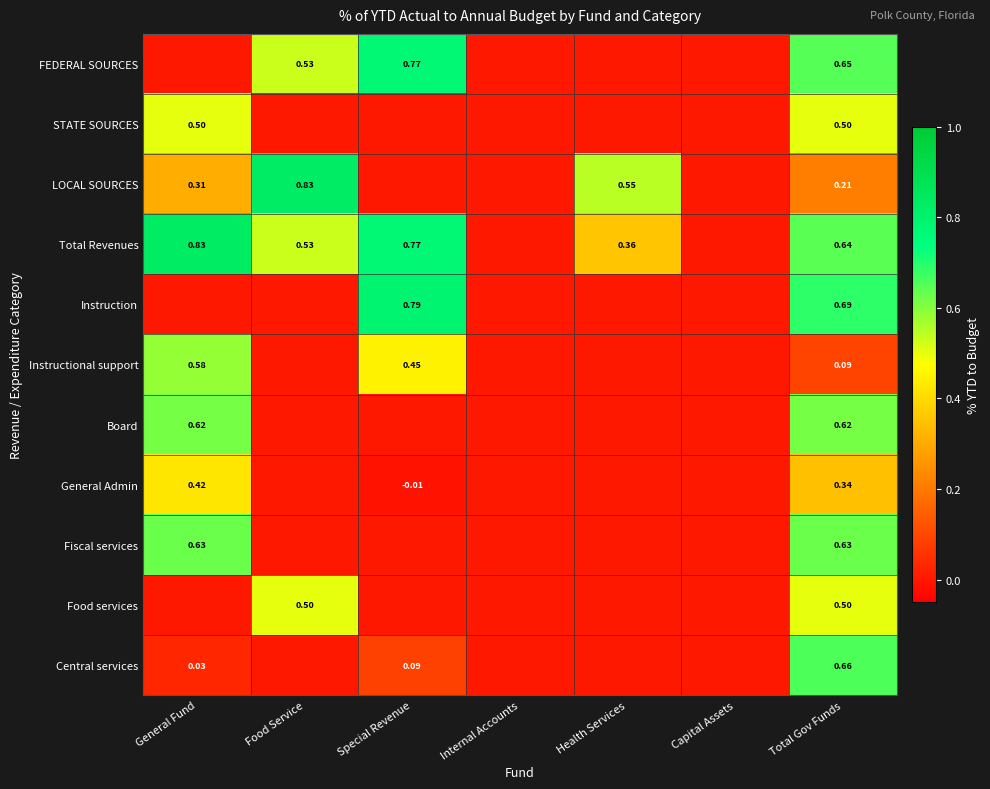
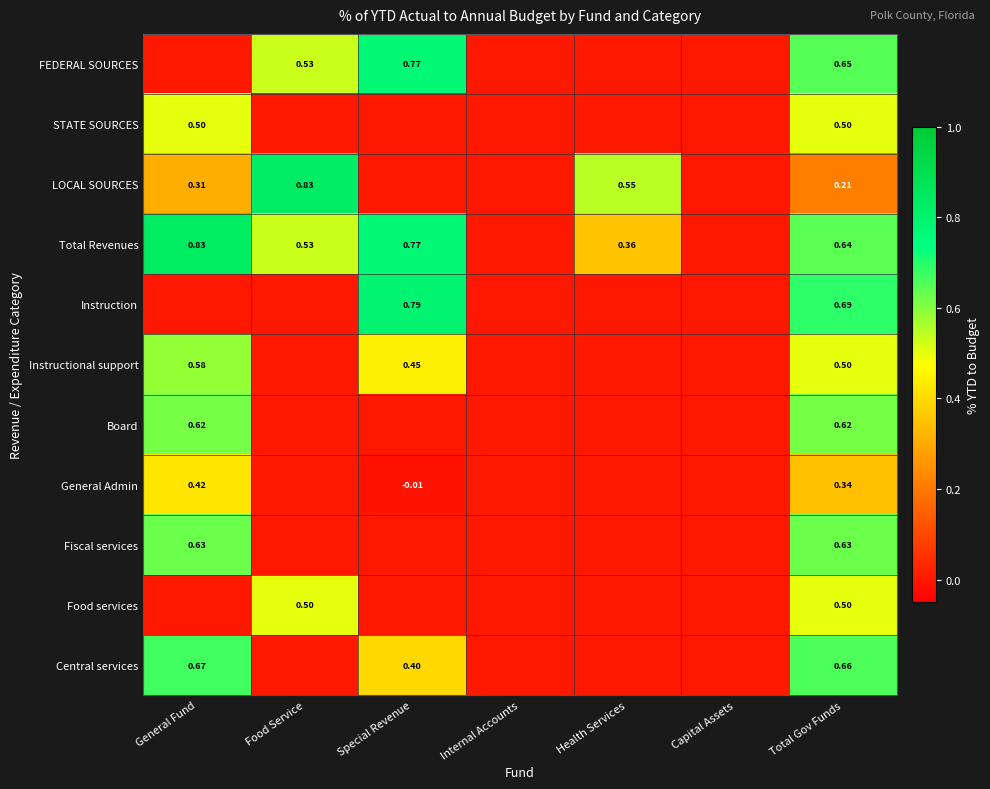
  {
    "FEDERAL SOURCES": {
      "Food Service": 0.53,
      "Special Revenue": 0.77,
      "Total Gov Funds": 0.65
    },
    "STATE SOURCES": {
      "General Fund": 0.50,
      "Total Gov Funds": 0.50
    },
    "LOCAL SOURCES": {
      "General Fund": 0.31,
      "Food Service": 0.83,
      "Health Services": 0.55,
      "Total Gov Funds": 0.21
    },
    "Total Revenues": {
      "General Fund": 0.83,
      "Food Service": 0.53,
      "Special Revenue": 0.77,
      "Health Services": 0.36,
      "Total Gov Funds": 0.64
    },
    "Instruction": {
      "Special Revenue": 0.79,
      "Total Gov Funds": 0.69
    },
    "Instructional support": {
      "General Fund": 0.58,
      "Special Revenue": 0.45,
-     "Total Gov Funds": 0.09
+     "Total Gov Funds": 0.50
    },
    "Board": {
      "General Fund": 0.62,
      "Total Gov Funds": 0.62
    },
    "General Admin": {
      "General Fund": 0.42,
      "Special Revenue": -0.01,
      "Total Gov Funds": 0.34
    },
    "Fiscal services": {
      "General Fund": 0.63,
      "Total Gov Funds": 0.63
    },
    "Food services": {
      "Food Service": 0.50,
      "Total Gov Funds": 0.50
    },
    "Central services": {
-     "General Fund": 0.03,
-     "Special Revenue": 0.09,
+     "General Fund": 0.67,
+     "Special Revenue": 0.40,
      "Total Gov Funds": 0.66
    }
  }
